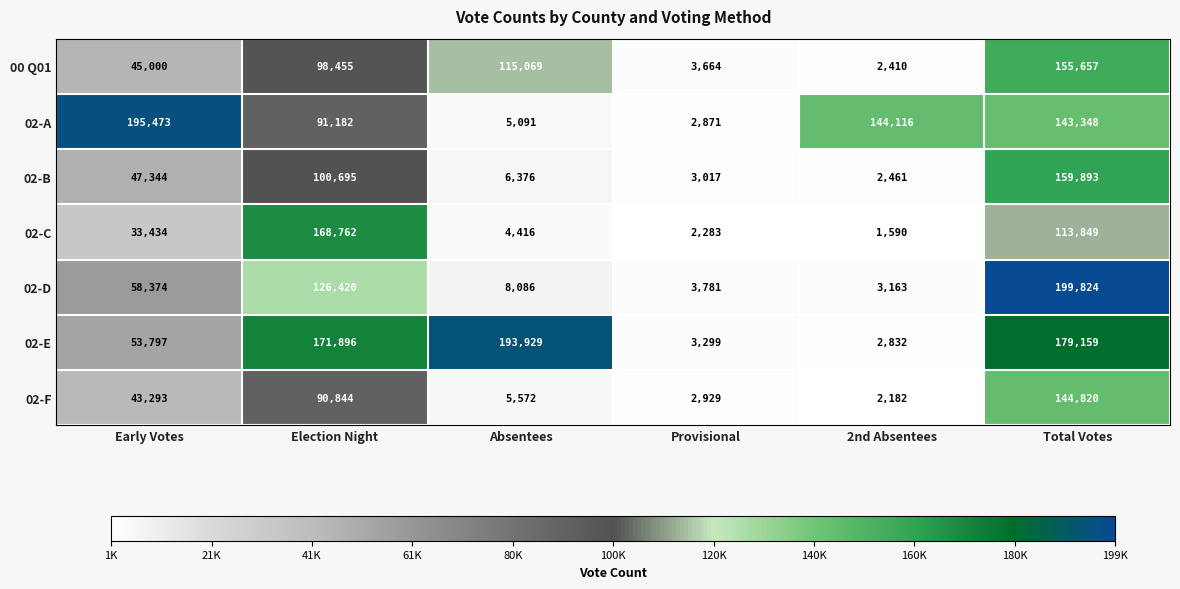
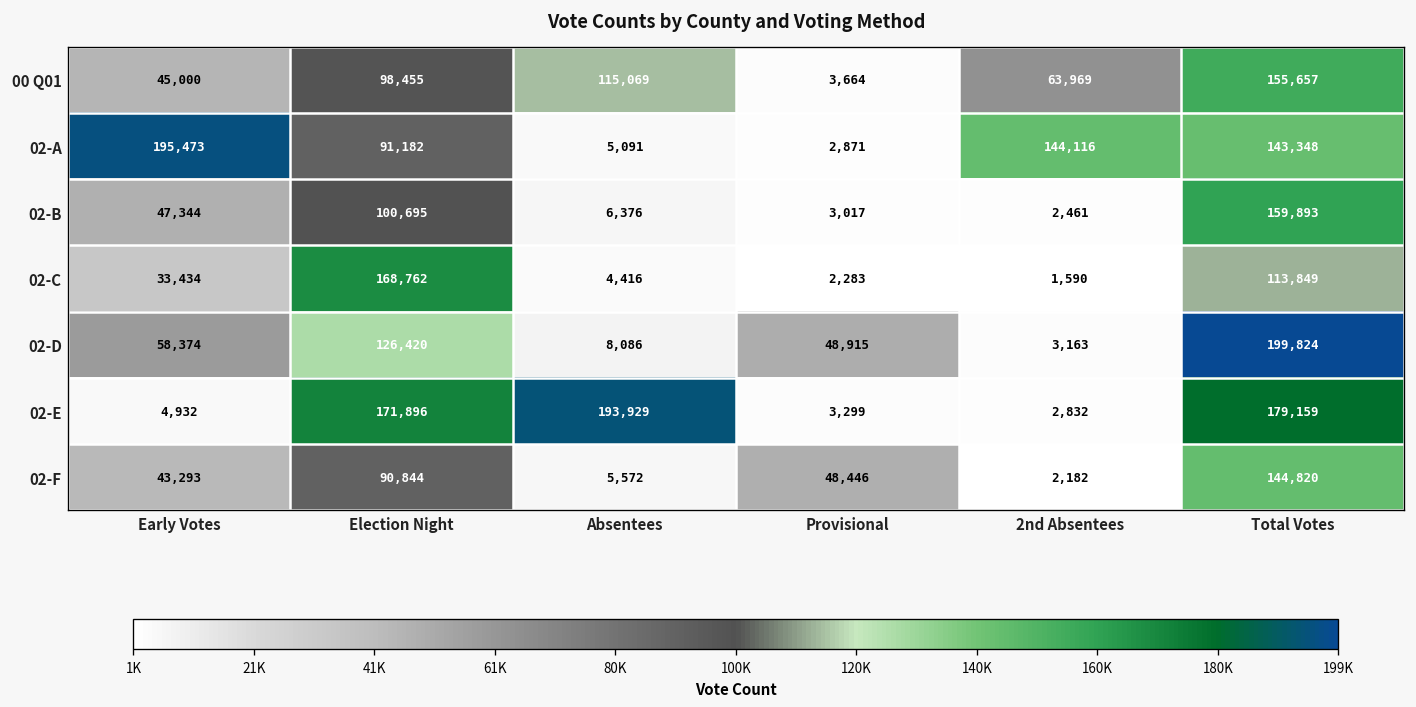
  {
    "00 Q01": {
      "Early Votes": "45,000",
      "Election Night": "98,455",
      "Absentees": "115,069",
      "Provisional": "3,664",
-     "2nd Absentees": "2,410",
+     "2nd Absentees": "63,969",
      "Total Votes": "155,657"
    },
    "02-A": {
      "Early Votes": "195,473",
      "Election Night": "91,182",
      "Absentees": "5,091",
      "Provisional": "2,871",
      "2nd Absentees": "144,116",
      "Total Votes": "143,348"
    },
    "02-B": {
      "Early Votes": "47,344",
      "Election Night": "100,695",
      "Absentees": "6,376",
      "Provisional": "3,017",
      "2nd Absentees": "2,461",
      "Total Votes": "159,893"
    },
    "02-C": {
      "Early Votes": "33,434",
      "Election Night": "168,762",
      "Absentees": "4,416",
      "Provisional": "2,283",
      "2nd Absentees": "1,590",
      "Total Votes": "113,849"
    },
    "02-D": {
      "Early Votes": "58,374",
      "Election Night": "126,420",
      "Absentees": "8,086",
-     "Provisional": "3,781",
+     "Provisional": "48,915",
      "2nd Absentees": "3,163",
      "Total Votes": "199,824"
    },
    "02-E": {
-     "Early Votes": "53,797",
+     "Early Votes": "4,932",
      "Election Night": "171,896",
      "Absentees": "193,929",
      "Provisional": "3,299",
      "2nd Absentees": "2,832",
      "Total Votes": "179,159"
    },
    "02-F": {
      "Early Votes": "43,293",
      "Election Night": "90,844",
      "Absentees": "5,572",
-     "Provisional": "2,929",
+     "Provisional": "48,446",
      "2nd Absentees": "2,182",
      "Total Votes": "144,820"
    }
  }
